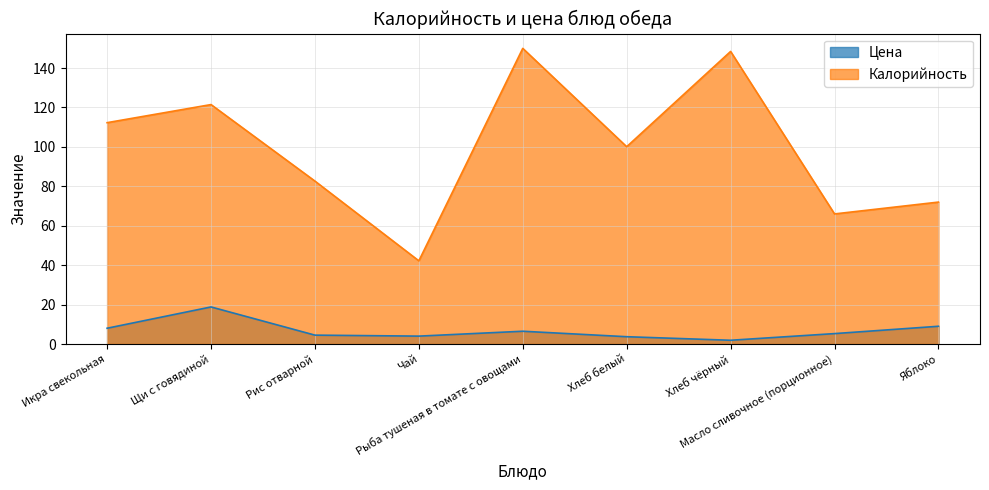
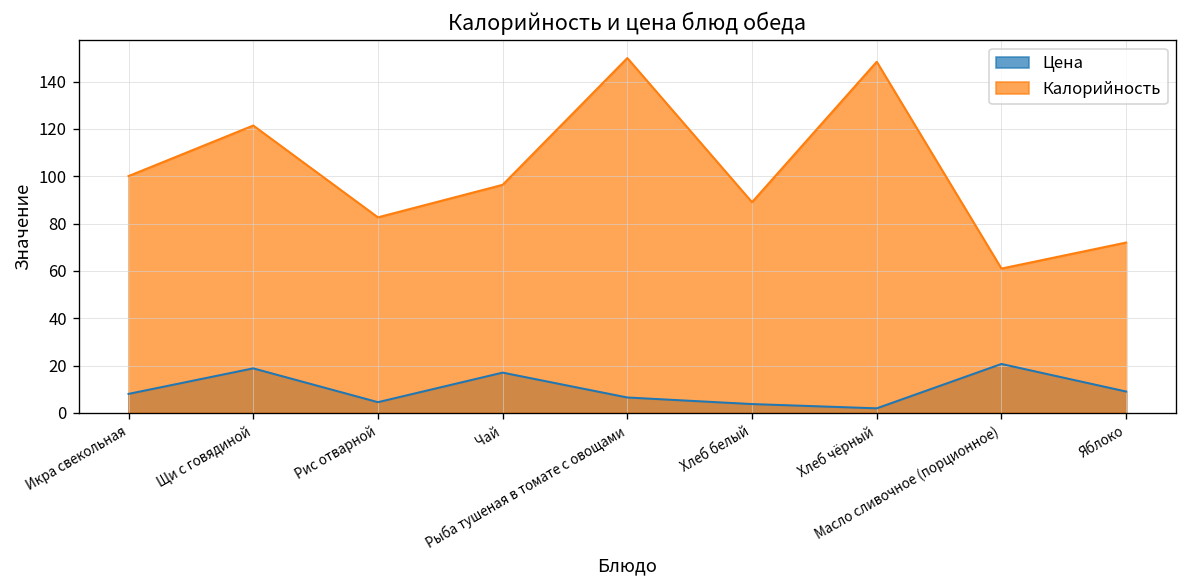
  {
    "Цена": {
      "Икра свекольная": 8,
      "Щи с говядиной": 19,
      "Рис отварной": 5,
-     "Чай": 4,
+     "Чай": 17,
      "Рыба тушеная в томате с овощами": 6,
      "Хлеб белый": 4,
      "Хлеб чёрный": 2,
-     "Масло сливочное (порционное)": 5,
+     "Масло сливочное (порционное)": 21,
      "Яблоко": 9
    },
    "Калорийность": {
-     "Икра свекольная": 112,
+     "Икра свекольная": 100,
      "Щи с говядиной": 121,
      "Рис отварной": 83,
-     "Чай": 42,
+     "Чай": 96,
      "Рыба тушеная в томате с овощами": 150,
-     "Хлеб белый": 100,
+     "Хлеб белый": 89,
      "Хлеб чёрный": 148,
-     "Масло сливочное (порционное)": 66,
+     "Масло сливочное (порционное)": 61,
      "Яблоко": 72
    }
  }
